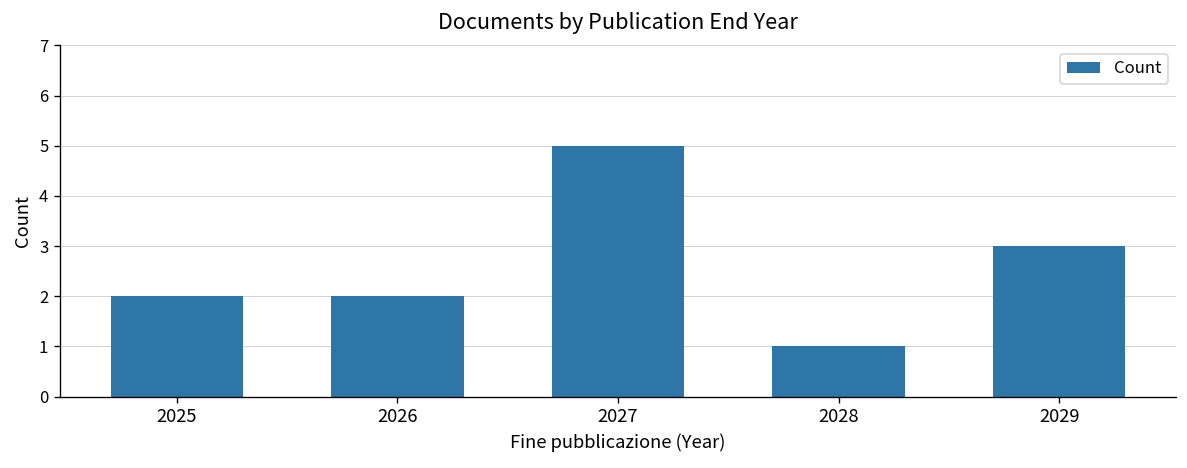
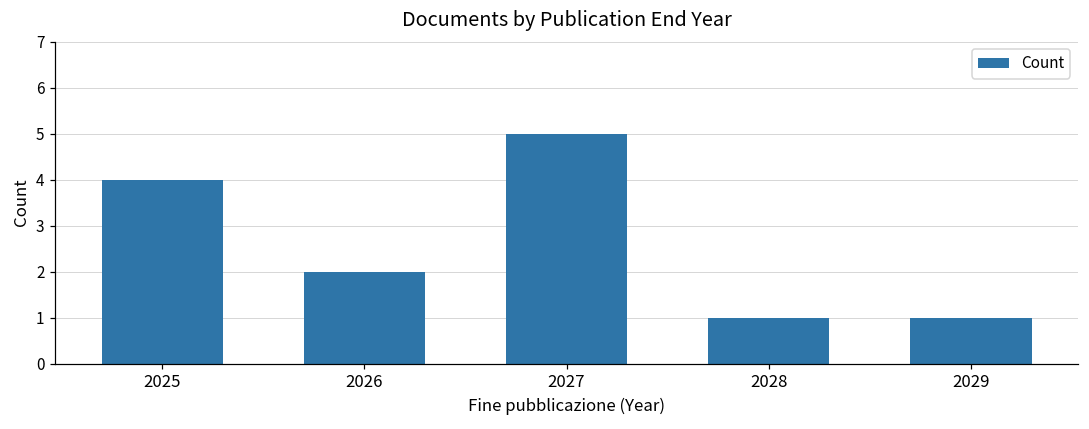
  {
-   "2025": 2,
+   "2025": 4,
    "2026": 2,
    "2027": 5,
    "2028": 1,
-   "2029": 3
+   "2029": 1
  }
